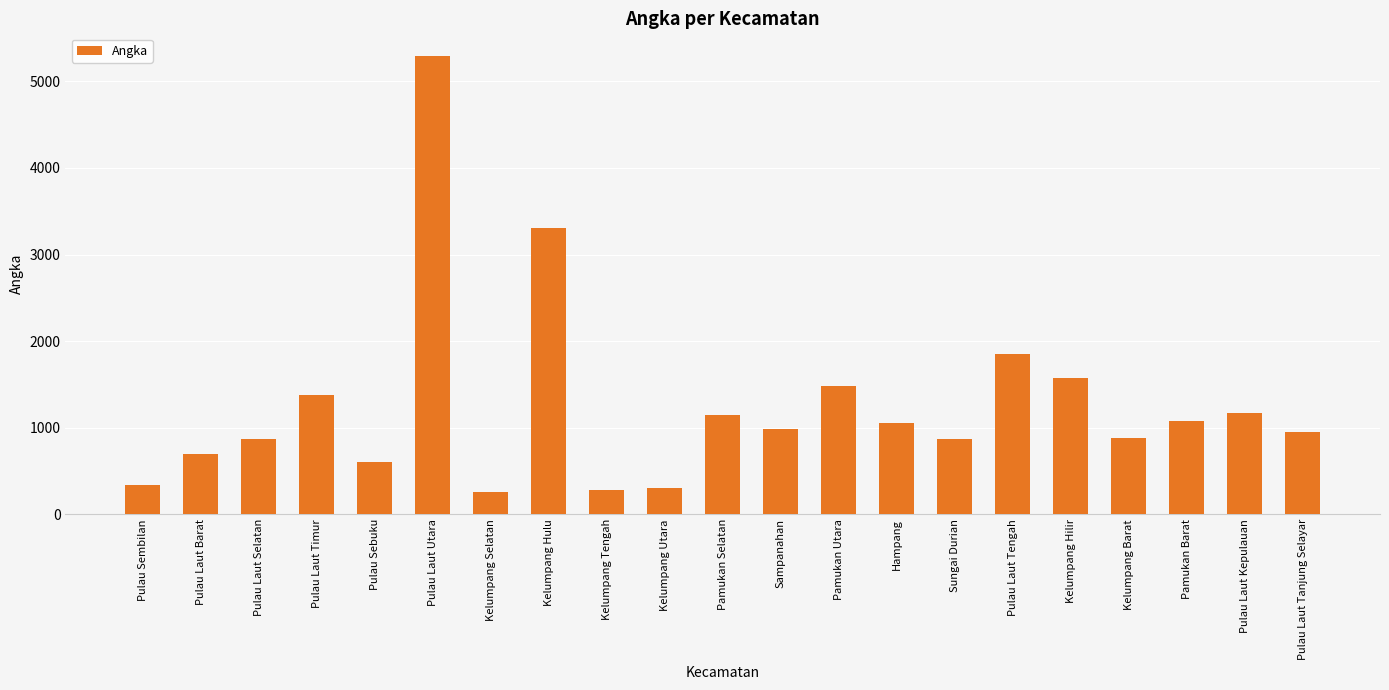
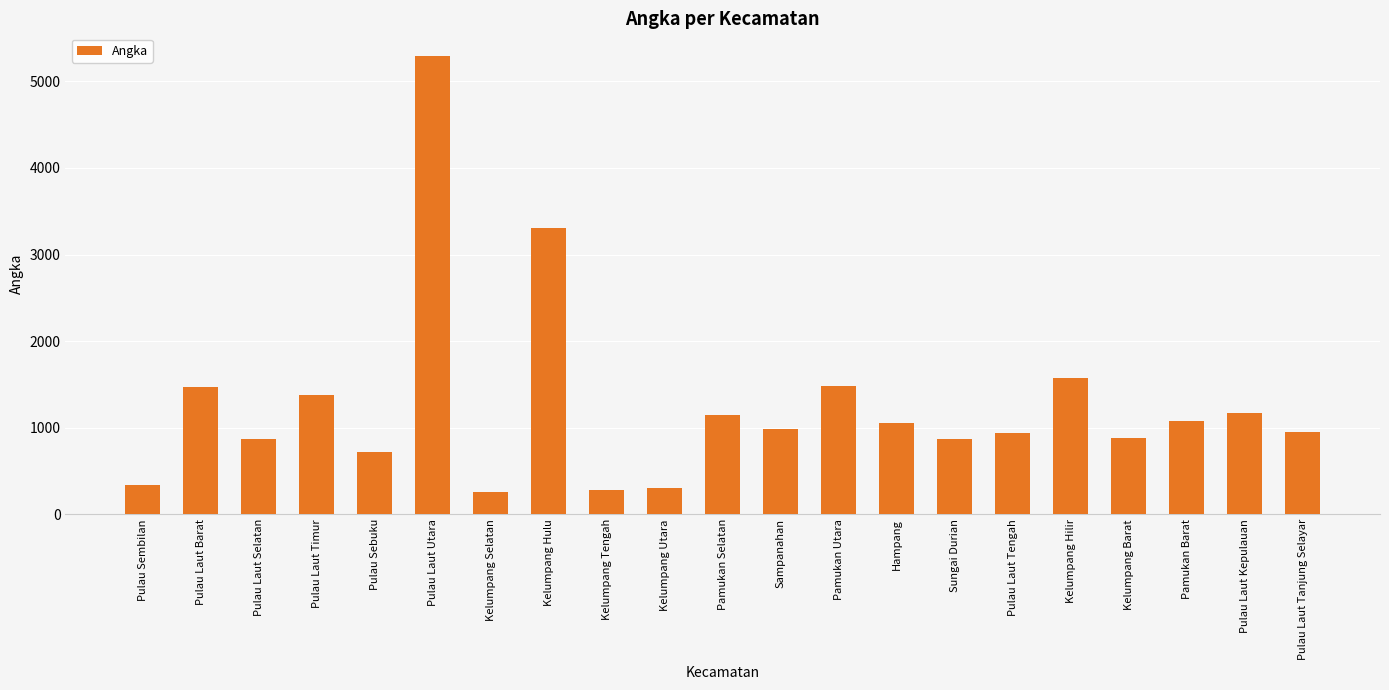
  {
    "Pulau Sembilan": 300,
-   "Pulau Laut Barat": 700,
+   "Pulau Laut Barat": 1500,
    "Pulau Laut Selatan": 900,
    "Pulau Laut Timur": 1400,
-   "Pulau Sebuku": 600,
+   "Pulau Sebuku": 700,
    "Pulau Laut Utara": 5300,
    "Kelumpang Selatan": 300,
    "Kelumpang Hulu": 3300,
    "Kelumpang Tengah": 300,
    "Kelumpang Utara": 300,
    "Pamukan Selatan": 1200,
    "Sampanahan": 1000,
    "Pamukan Utara": 1500,
    "Hampang": 1100,
    "Sungai Durian": 900,
-   "Pulau Laut Tengah": 1800,
+   "Pulau Laut Tengah": 900,
    "Kelumpang Hilir": 1600,
    "Kelumpang Barat": 900,
    "Pamukan Barat": 1100,
    "Pulau Laut Kepulauan": 1200,
    "Pulau Laut Tanjung Selayar": 1000
  }
